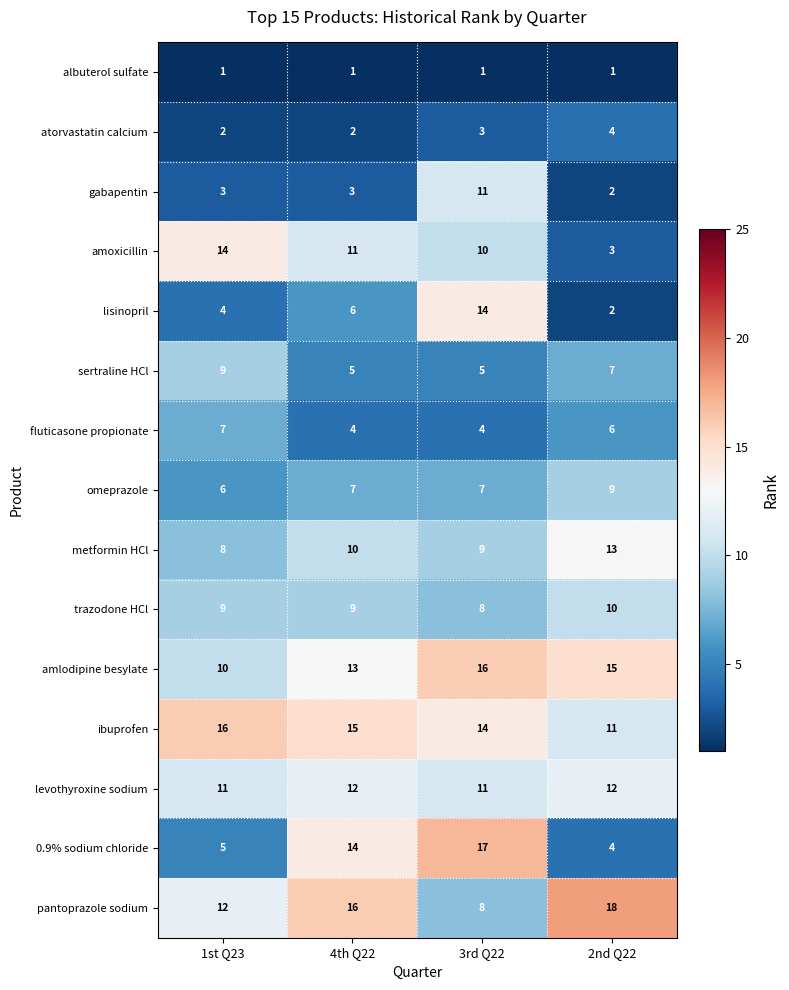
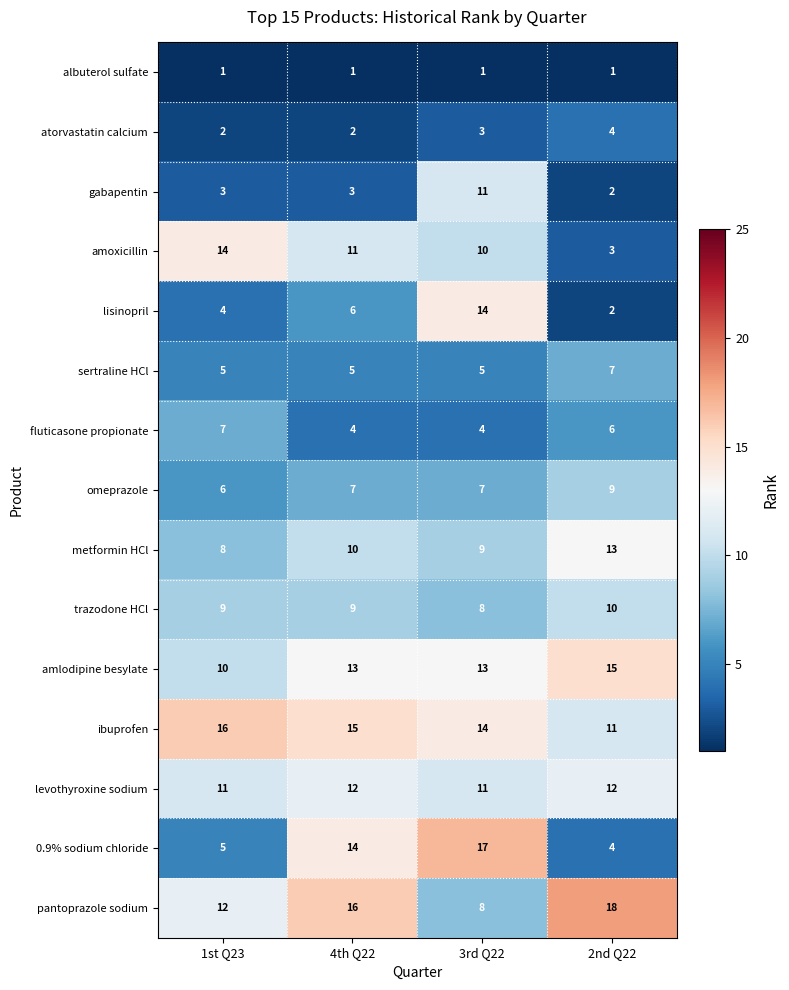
  {
    "albuterol sulfate": {
      "1st Q23": 1,
      "4th Q22": 1,
      "3rd Q22": 1,
      "2nd Q22": 1
    },
    "atorvastatin calcium": {
      "1st Q23": 2,
      "4th Q22": 2,
      "3rd Q22": 3,
      "2nd Q22": 4
    },
    "gabapentin": {
      "1st Q23": 3,
      "4th Q22": 3,
      "3rd Q22": 11,
      "2nd Q22": 2
    },
    "amoxicillin": {
      "1st Q23": 14,
      "4th Q22": 11,
      "3rd Q22": 10,
      "2nd Q22": 3
    },
    "lisinopril": {
      "1st Q23": 4,
      "4th Q22": 6,
      "3rd Q22": 14,
      "2nd Q22": 2
    },
    "sertraline HCl": {
-     "1st Q23": 9,
+     "1st Q23": 5,
      "4th Q22": 5,
      "3rd Q22": 5,
      "2nd Q22": 7
    },
    "fluticasone propionate": {
      "1st Q23": 7,
      "4th Q22": 4,
      "3rd Q22": 4,
      "2nd Q22": 6
    },
    "omeprazole": {
      "1st Q23": 6,
      "4th Q22": 7,
      "3rd Q22": 7,
      "2nd Q22": 9
    },
    "metformin HCl": {
      "1st Q23": 8,
      "4th Q22": 10,
      "3rd Q22": 9,
      "2nd Q22": 13
    },
    "trazodone HCl": {
      "1st Q23": 9,
      "4th Q22": 9,
      "3rd Q22": 8,
      "2nd Q22": 10
    },
    "amlodipine besylate": {
      "1st Q23": 10,
      "4th Q22": 13,
-     "3rd Q22": 16,
+     "3rd Q22": 13,
      "2nd Q22": 15
    },
    "ibuprofen": {
      "1st Q23": 16,
      "4th Q22": 15,
      "3rd Q22": 14,
      "2nd Q22": 11
    },
    "levothyroxine sodium": {
      "1st Q23": 11,
      "4th Q22": 12,
      "3rd Q22": 11,
      "2nd Q22": 12
    },
    "0.9% sodium chloride": {
      "1st Q23": 5,
      "4th Q22": 14,
      "3rd Q22": 17,
      "2nd Q22": 4
    },
    "pantoprazole sodium": {
      "1st Q23": 12,
      "4th Q22": 16,
      "3rd Q22": 8,
      "2nd Q22": 18
    }
  }
